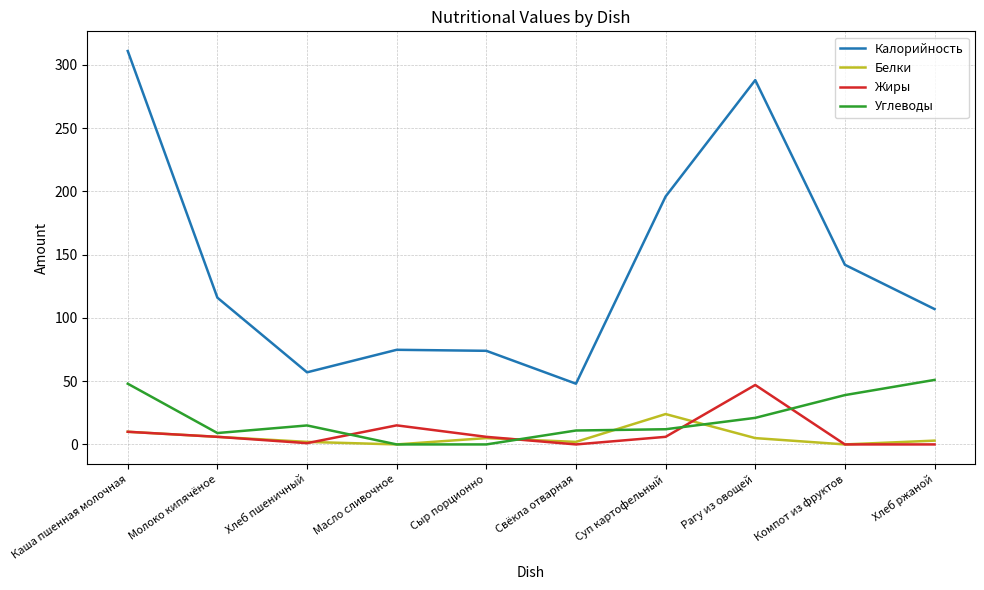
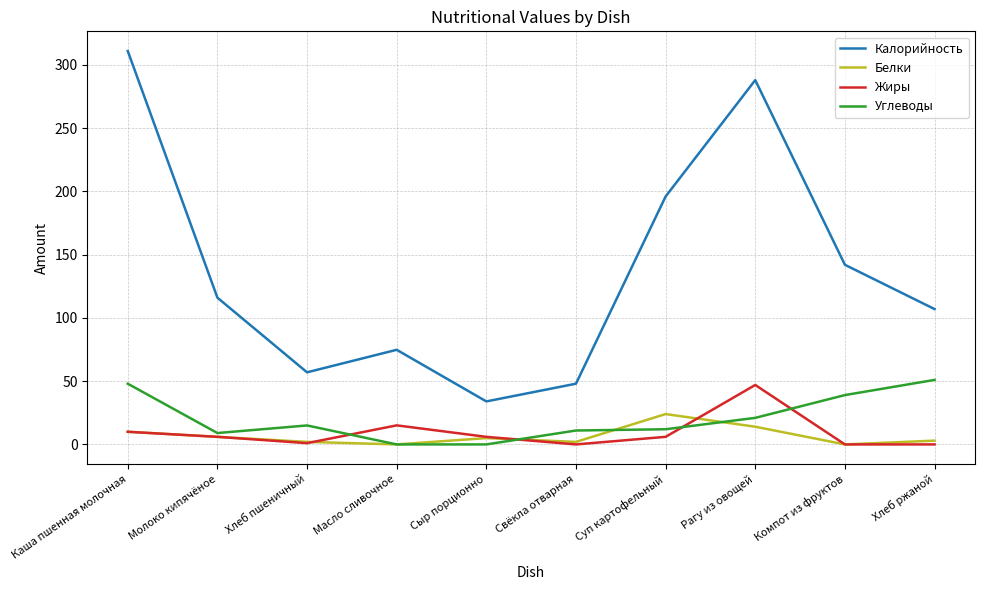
  {
    "Калорийность": {
      "Каша пшенная молочная": 311,
      "Молоко кипячёное": 116,
      "Хлеб пшеничный": 57,
      "Масло сливочное": 75,
-     "Сыр порционно": 74,
+     "Сыр порционно": 34,
      "Свёкла отварная": 48,
      "Суп картофельный": 196,
      "Рагу из овощей": 288,
      "Компот из фруктов": 142,
      "Хлеб ржаной": 107
    },
    "Белки": {
      "Суп картофельный": 24,
-     "Рагу из овощей": 5,
+     "Рагу из овощей": 14,
      "Хлеб ржаной": 3
    },
    "Жиры": {
      "Масло сливочное": 15,
      "Суп картофельный": 6,
      "Рагу из овощей": 47,
      "Хлеб ржаной": 0
    },
    "Углеводы": {
      "Каша пшенная молочная": 48,
      "Молоко кипячёное": 9,
      "Хлеб пшеничный": 15,
      "Сыр порционно": 0,
      "Свёкла отварная": 11,
      "Суп картофельный": 12,
      "Рагу из овощей": 21,
      "Компот из фруктов": 39,
      "Хлеб ржаной": 51
    }
  }
